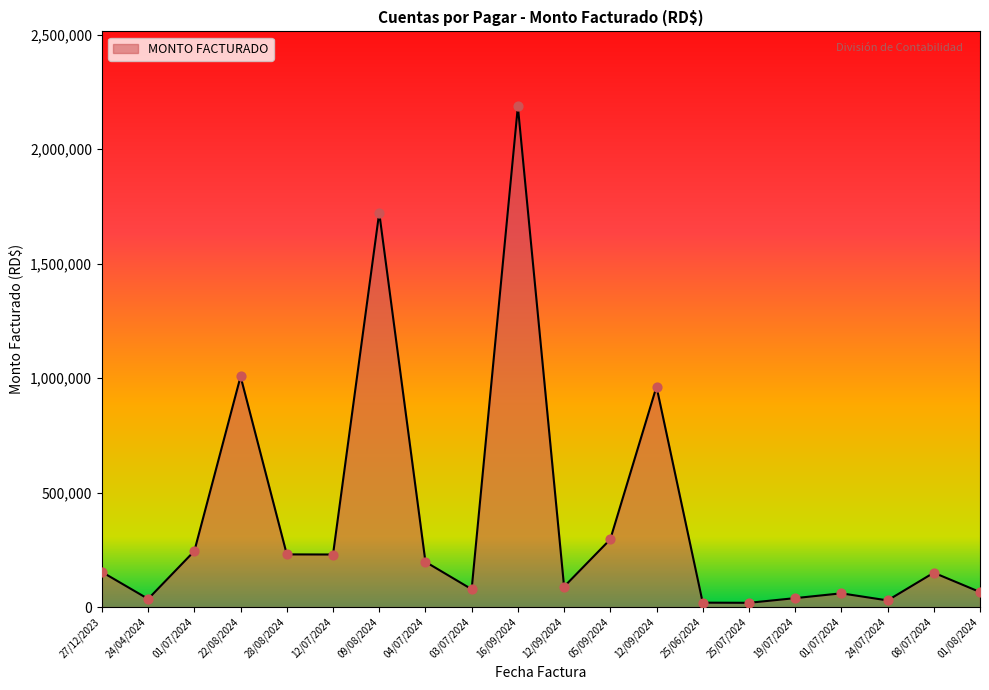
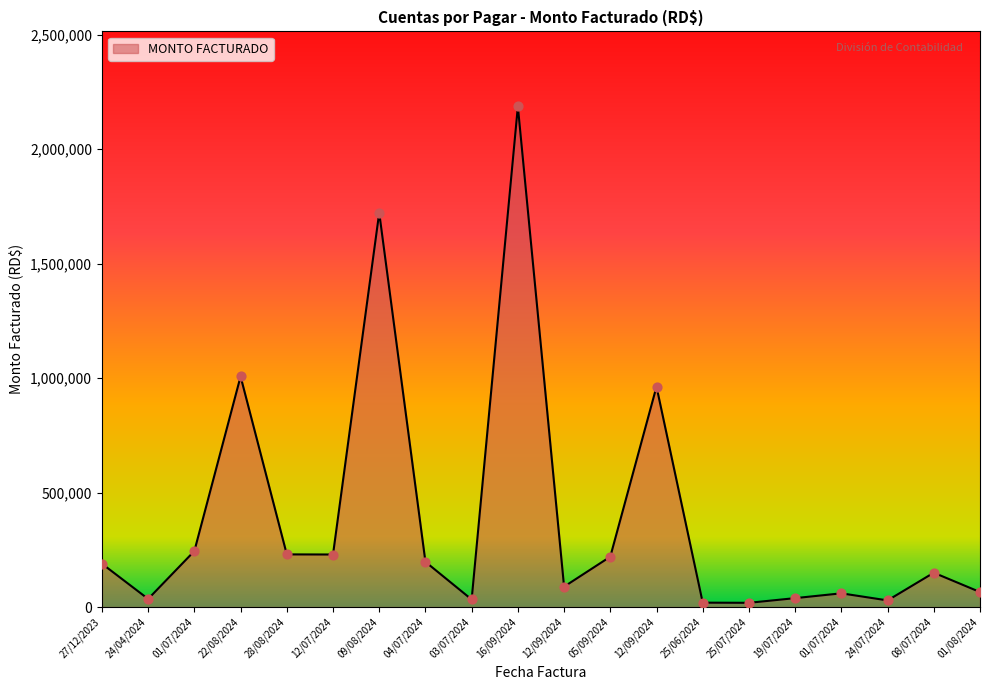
  {
-   "27/12/2023": "150,000",
+   "27/12/2023": "190,000",
    "24/04/2024": "40,000",
    "22/08/2024": "1,010,000",
    "28/08/2024": "230,000",
    "12/07/2024": "230,000",
    "09/08/2024": "1,720,000",
    "04/07/2024": "200,000",
-   "03/07/2024": "80,000",
+   "03/07/2024": "30,000",
    "16/09/2024": "2,190,000",
-   "05/09/2024": "300,000",
+   "05/09/2024": "220,000",
    "25/06/2024": "20,000",
    "25/07/2024": "20,000",
    "19/07/2024": "40,000",
    "24/07/2024": "30,000",
    "08/07/2024": "150,000",
    "01/08/2024": "70,000"
  }
